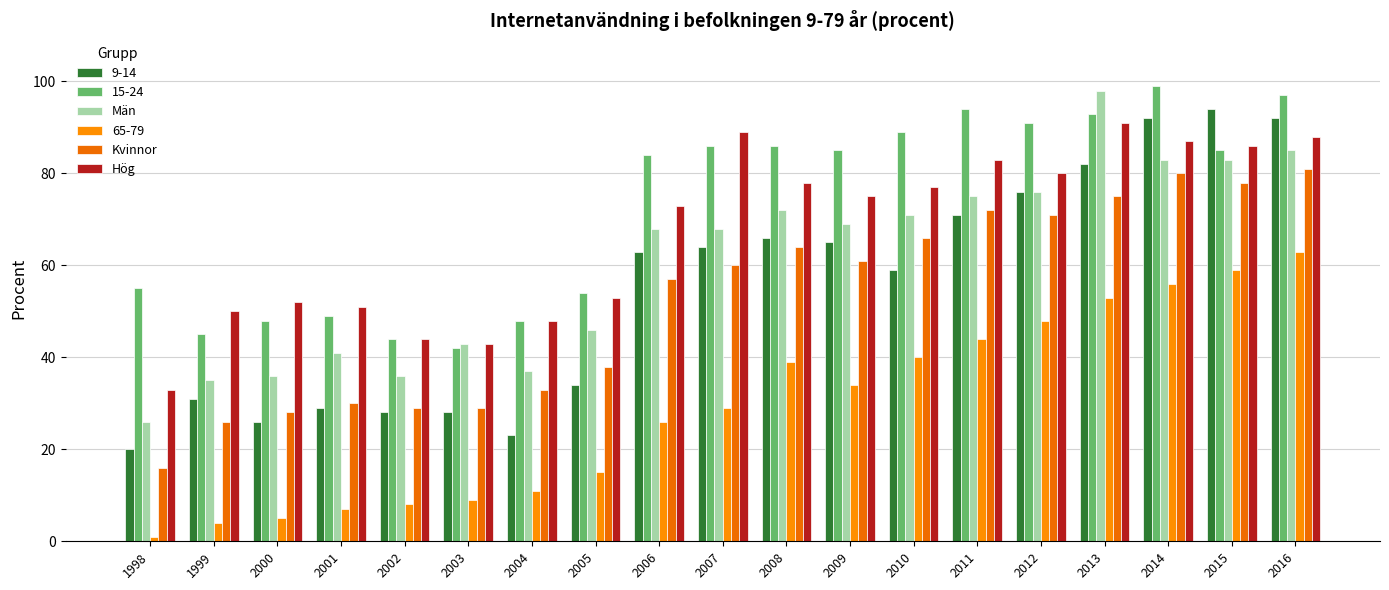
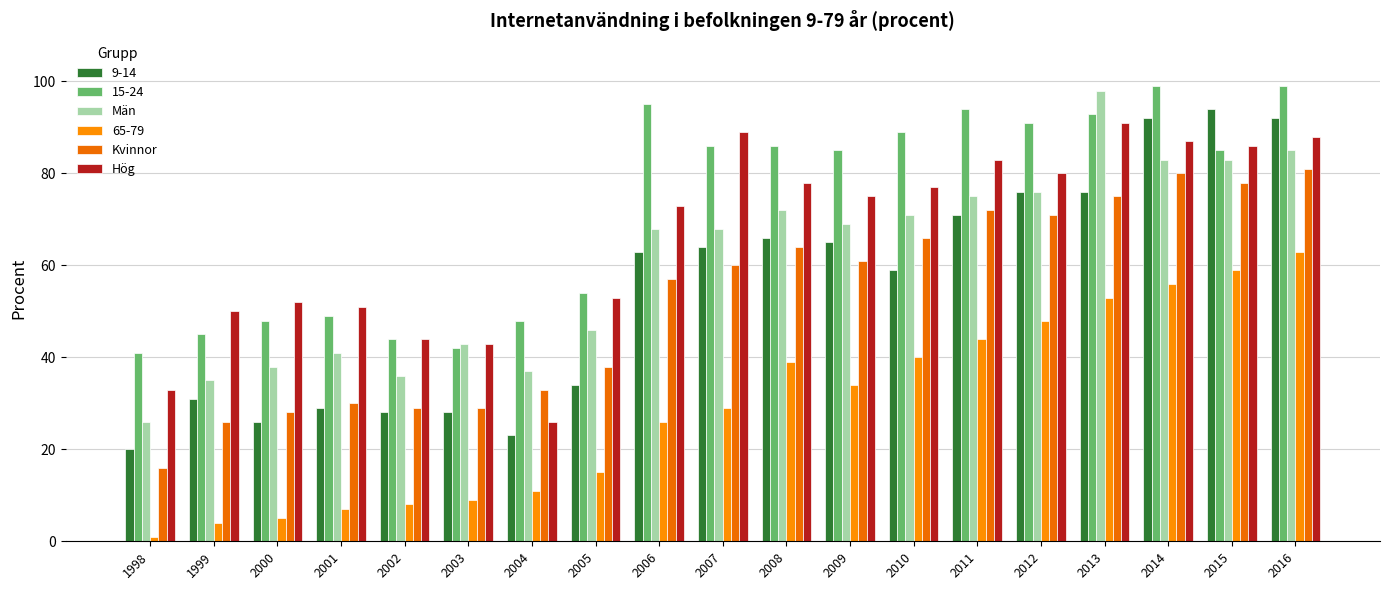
  {
    "9-14": {
      "1998": 20,
      "1999": 31,
      "2000": 26,
      "2001": 29,
      "2002": 28,
      "2003": 28,
      "2004": 23,
      "2005": 34,
      "2006": 63,
      "2007": 64,
      "2008": 66,
      "2009": 65,
      "2010": 59,
      "2011": 71,
      "2012": 76,
-     "2013": 82,
+     "2013": 76,
      "2014": 92,
      "2015": 94,
      "2016": 92
    },
    "15-24": {
-     "1998": 55,
+     "1998": 41,
      "1999": 45,
      "2000": 48,
      "2001": 49,
      "2002": 44,
      "2003": 42,
      "2004": 48,
      "2005": 54,
-     "2006": 84,
+     "2006": 95,
      "2007": 86,
      "2008": 86,
      "2009": 85,
      "2010": 89,
      "2011": 94,
      "2012": 91,
      "2013": 93,
      "2014": 99,
      "2015": 85,
-     "2016": 97
+     "2016": 99
    },
    "Män": {
      "1998": 26,
      "1999": 35,
-     "2000": 36,
+     "2000": 38,
      "2001": 41,
      "2002": 36,
      "2003": 43,
      "2004": 37,
      "2005": 46,
      "2006": 68,
      "2007": 68,
      "2008": 72,
      "2009": 69,
      "2010": 71,
      "2011": 75,
      "2012": 76,
      "2013": 98,
      "2014": 83,
      "2015": 83,
      "2016": 85
    },
    "Hög": {
      "1998": 33,
      "1999": 50,
      "2000": 52,
      "2001": 51,
      "2002": 44,
      "2003": 43,
-     "2004": 48,
+     "2004": 26,
      "2005": 53,
      "2006": 73,
      "2007": 89,
      "2008": 78,
      "2009": 75,
      "2010": 77,
      "2011": 83,
      "2012": 80,
      "2013": 91,
      "2014": 87,
      "2015": 86,
      "2016": 88
    }
  }
